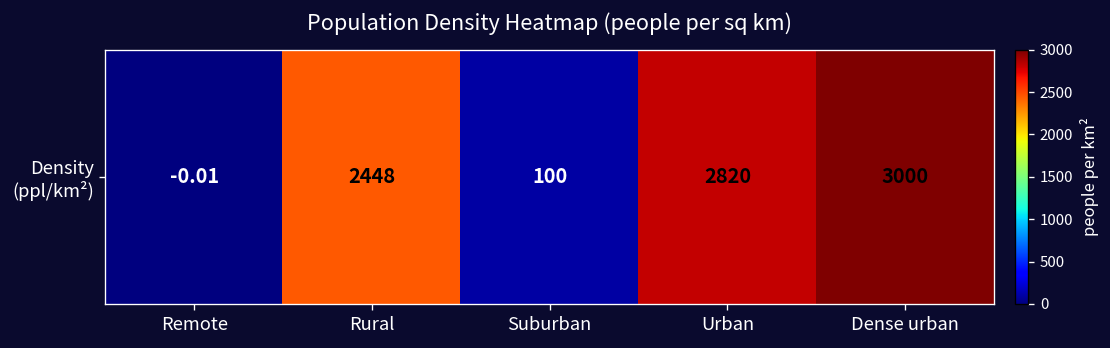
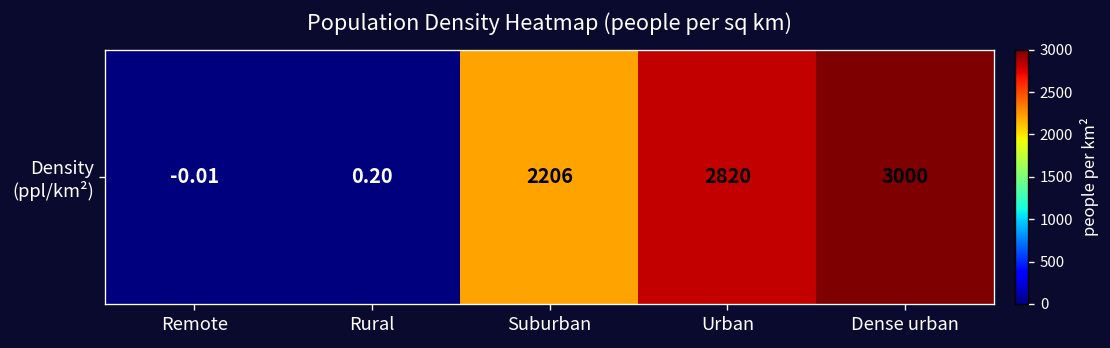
  {
    "Density (ppl/km²)": {
      "Remote": -0.01,
-     "Rural": 2448,
-     "Suburban": 100,
+     "Rural": 0.20,
+     "Suburban": 2206,
      "Urban": 2820,
      "Dense urban": 3000
    }
  }
